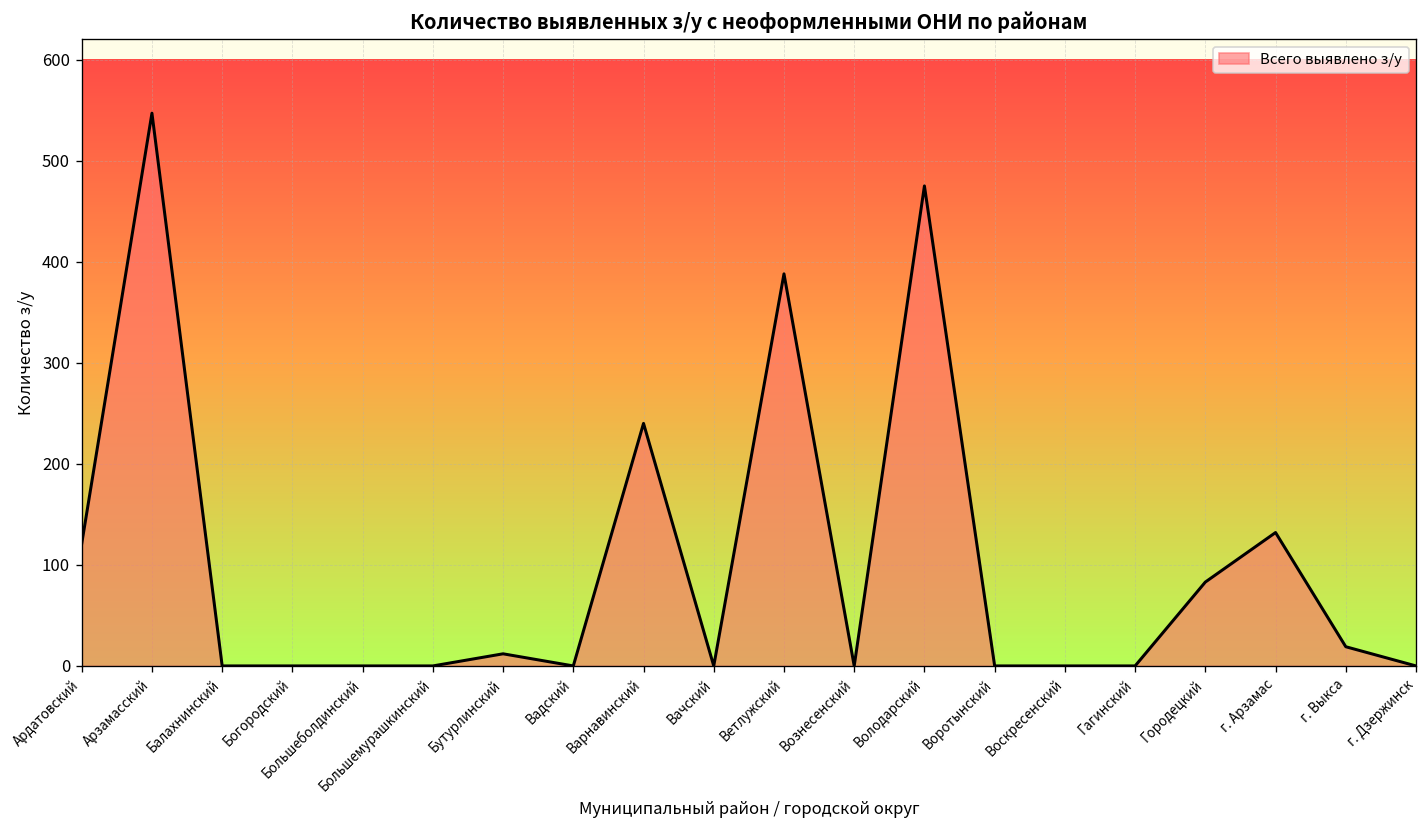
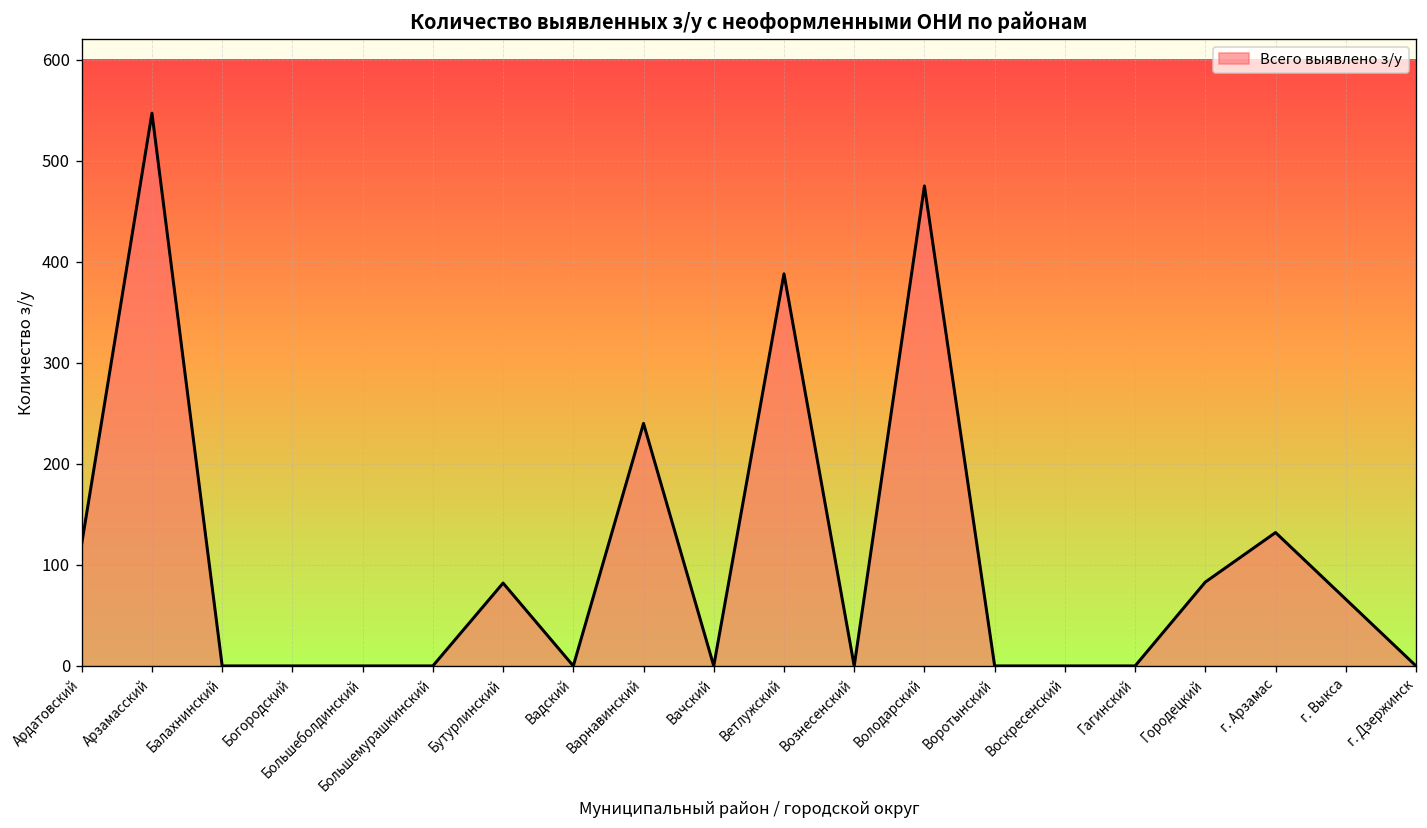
  {
    "Ардатовский": 120,
    "Арзамасский": 550,
    "Балахнинский": 0,
    "Богородский": 0,
    "Большеболдинский": 0,
    "Большемурашкинский": 0,
-   "Бутурлинский": 10,
+   "Бутурлинский": 80,
    "Вадский": 0,
    "Варнавинский": 240,
    "Вачский": 0,
    "Ветлужский": 390,
    "Вознесенский": 0,
    "Володарский": 480,
    "Воротынский": 0,
    "Воскресенский": 0,
    "Гагинский": 0,
    "Городецкий": 80,
    "г. Арзамас": 130,
-   "г. Выкса": 20,
+   "г. Выкса": 70,
    "г. Дзержинск": 0
  }
